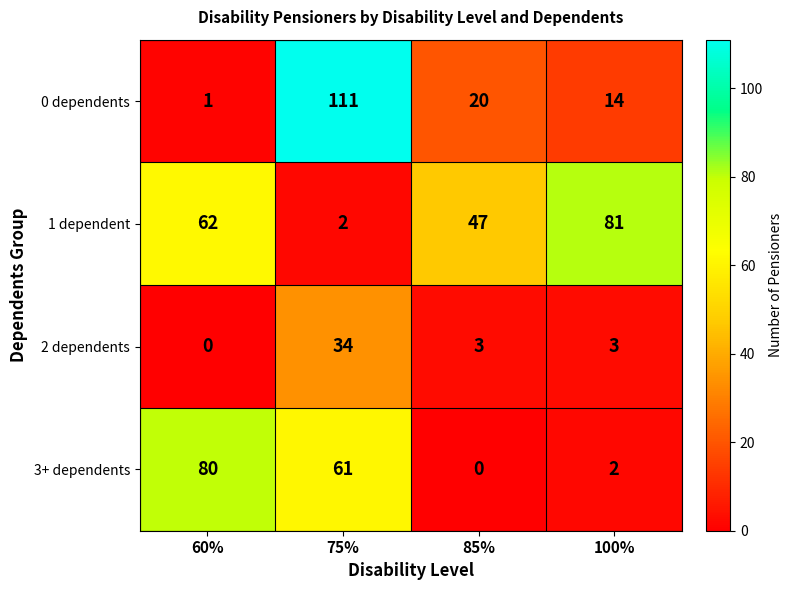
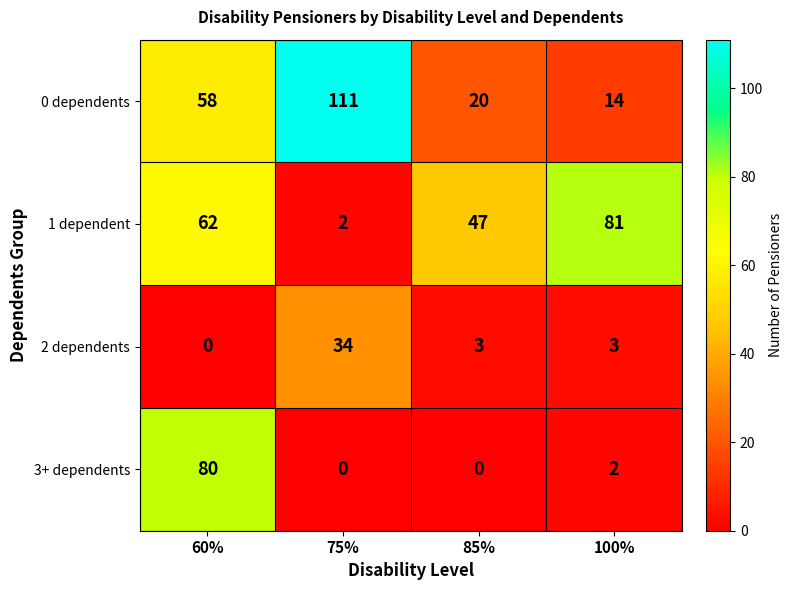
  {
    "0 dependents": {
-     "60%": 1,
+     "60%": 58,
      "75%": 111,
      "85%": 20,
      "100%": 14
    },
    "1 dependent": {
      "60%": 62,
      "75%": 2,
      "85%": 47,
      "100%": 81
    },
    "2 dependents": {
      "60%": 0,
      "75%": 34,
      "85%": 3,
      "100%": 3
    },
    "3+ dependents": {
      "60%": 80,
-     "75%": 61,
+     "75%": 0,
      "85%": 0,
      "100%": 2
    }
  }
